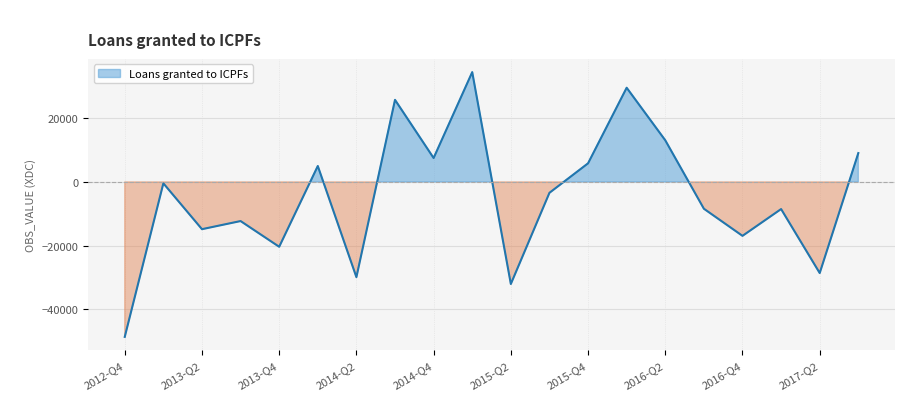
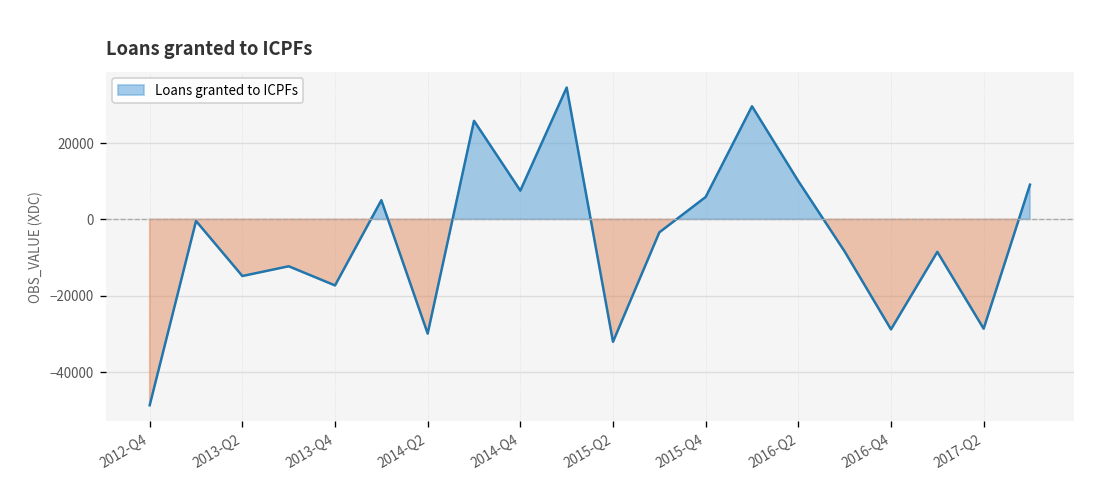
  {
    "2012-Q4": -49000,
    "2013-Q2": -15000,
-   "2013-Q4": -20000,
+   "2013-Q4": -17000,
    "2014-Q2": -30000,
    "2014-Q4": 8000,
    "2015-Q2": -32000,
    "2015-Q4": 6000,
-   "2016-Q2": 13000,
-   "2016-Q4": -17000,
+   "2016-Q2": 10000,
+   "2016-Q4": -29000,
    "2017-Q2": -29000
  }
